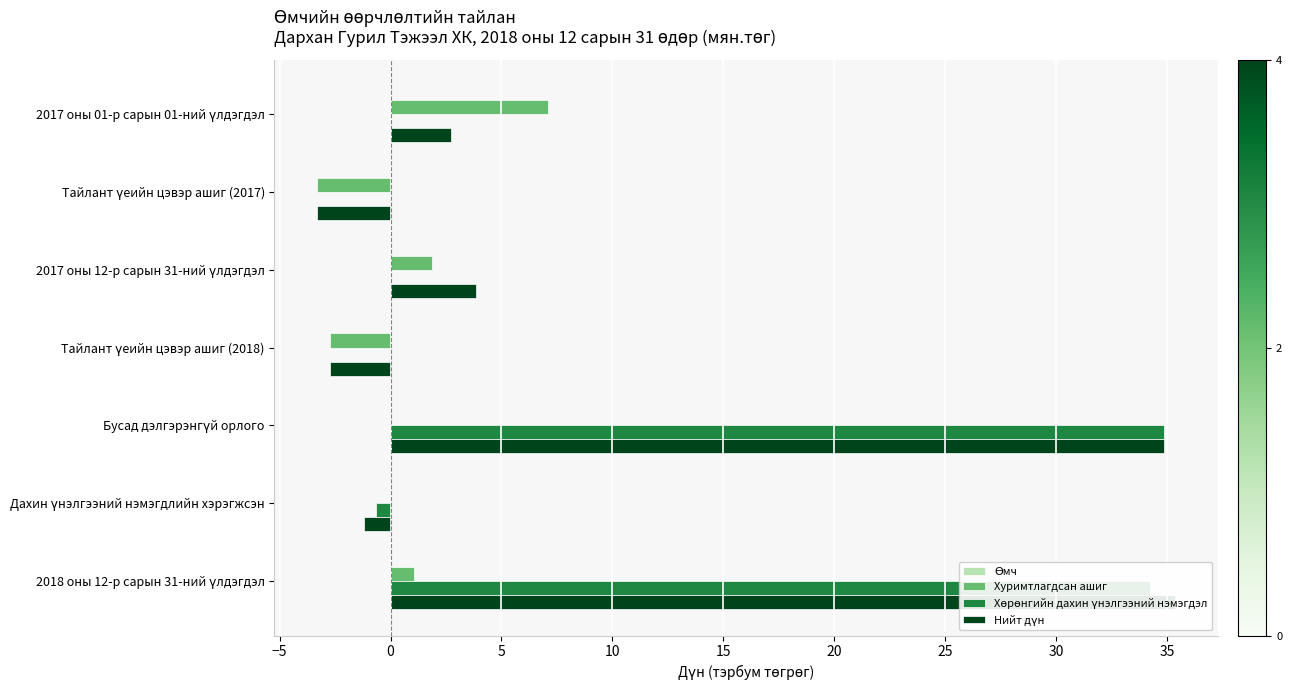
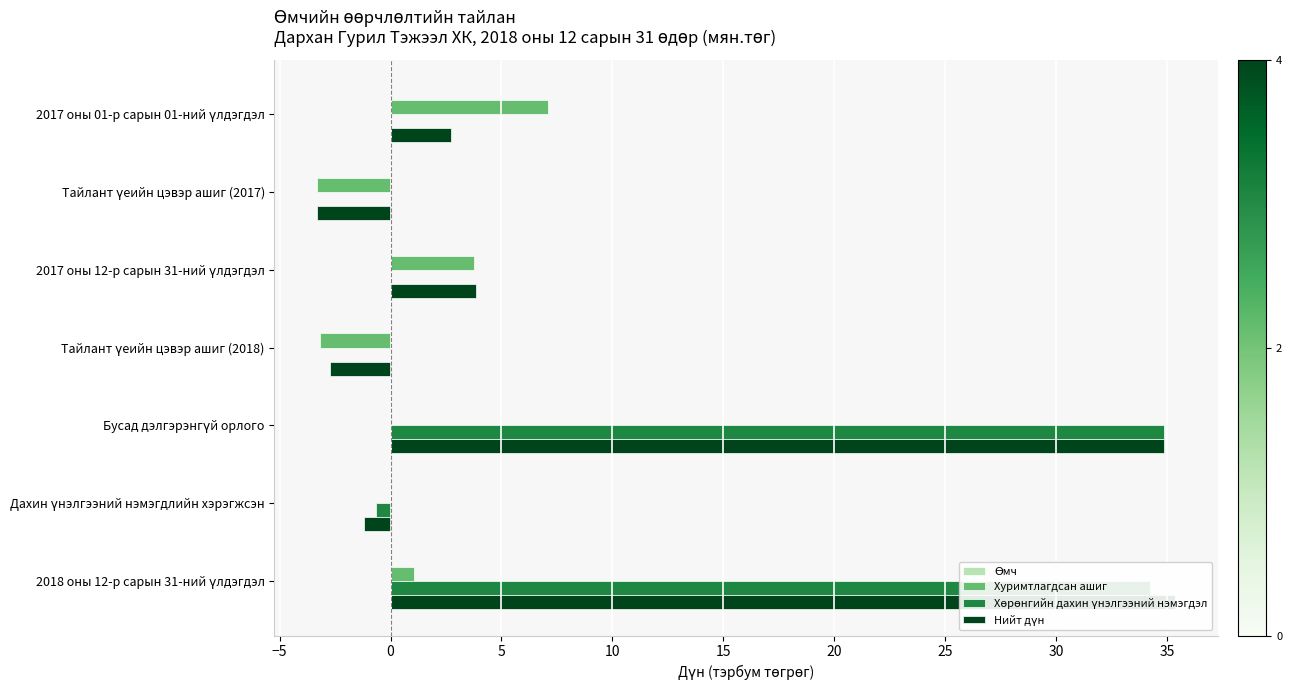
  {
    "Өмч": {
      "Тайлант үеийн цэвэр ашиг (2017)": 0.0,
      "Тайлант үеийн цэвэр ашиг (2018)": 0.0,
      "Бусад дэлгэрэнгүй орлого": 0.0,
      "Дахин үнэлгээний нэмэгдлийн хэрэгжсэн": 0.0
    },
    "Хуримтлагдсан ашиг": {
      "2017 оны 01-р сарын 01-ний үлдэгдэл": 7.1,
      "Тайлант үеийн цэвэр ашиг (2017)": -3.3,
-     "2017 оны 12-р сарын 31-ний үлдэгдэл": 1.9,
-     "Тайлант үеийн цэвэр ашиг (2018)": -2.7,
+     "2017 оны 12-р сарын 31-ний үлдэгдэл": 3.8,
+     "Тайлант үеийн цэвэр ашиг (2018)": -3.2,
      "Бусад дэлгэрэнгүй орлого": 0.0,
      "Дахин үнэлгээний нэмэгдлийн хэрэгжсэн": 0.0,
      "2018 оны 12-р сарын 31-ний үлдэгдэл": 1.0
    },
    "Хөрөнгийн дахин үнэлгээний нэмэгдэл": {
      "2017 оны 01-р сарын 01-ний үлдэгдэл": 0.0,
      "Тайлант үеийн цэвэр ашиг (2017)": 0.0,
      "2017 оны 12-р сарын 31-ний үлдэгдэл": 0.0,
      "Тайлант үеийн цэвэр ашиг (2018)": 0.0,
      "Бусад дэлгэрэнгүй орлого": 34.9,
      "Дахин үнэлгээний нэмэгдлийн хэрэгжсэн": -0.6
    },
    "Нийт дүн": {
      "2017 оны 01-р сарын 01-ний үлдэгдэл": 2.7,
      "Тайлант үеийн цэвэр ашиг (2017)": -3.3,
      "2017 оны 12-р сарын 31-ний үлдэгдэл": 3.8,
      "Тайлант үеийн цэвэр ашиг (2018)": -2.7,
      "Бусад дэлгэрэнгүй орлого": 34.9,
      "Дахин үнэлгээний нэмэгдлийн хэрэгжсэн": -1.2
    }
  }
